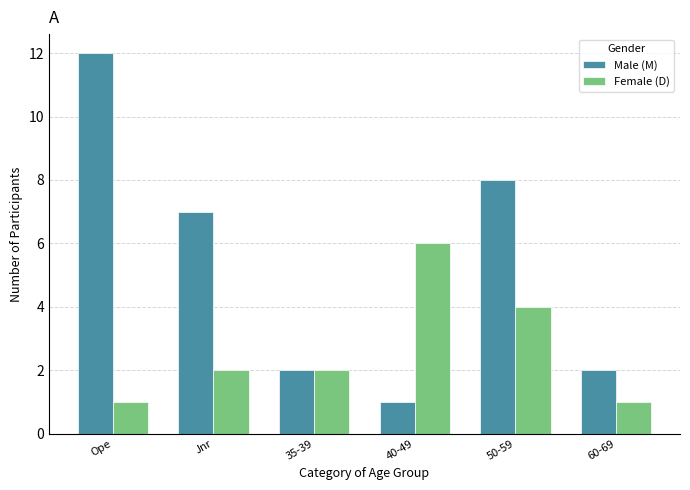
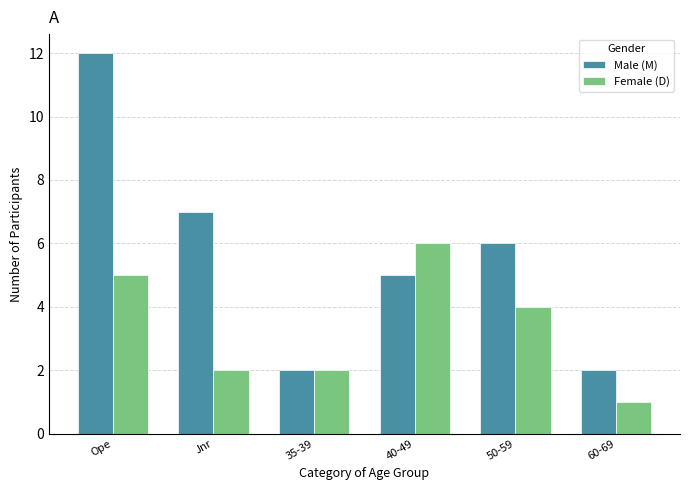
  {
    "Male (M)": {
      "Ope": 12,
      "Jnr": 7,
      "35-39": 2,
-     "40-49": 1,
-     "50-59": 8,
+     "40-49": 5,
+     "50-59": 6,
      "60-69": 2
    },
    "Female (D)": {
-     "Ope": 1,
+     "Ope": 5,
      "Jnr": 2,
      "35-39": 2,
      "40-49": 6,
      "50-59": 4,
      "60-69": 1
    }
  }
